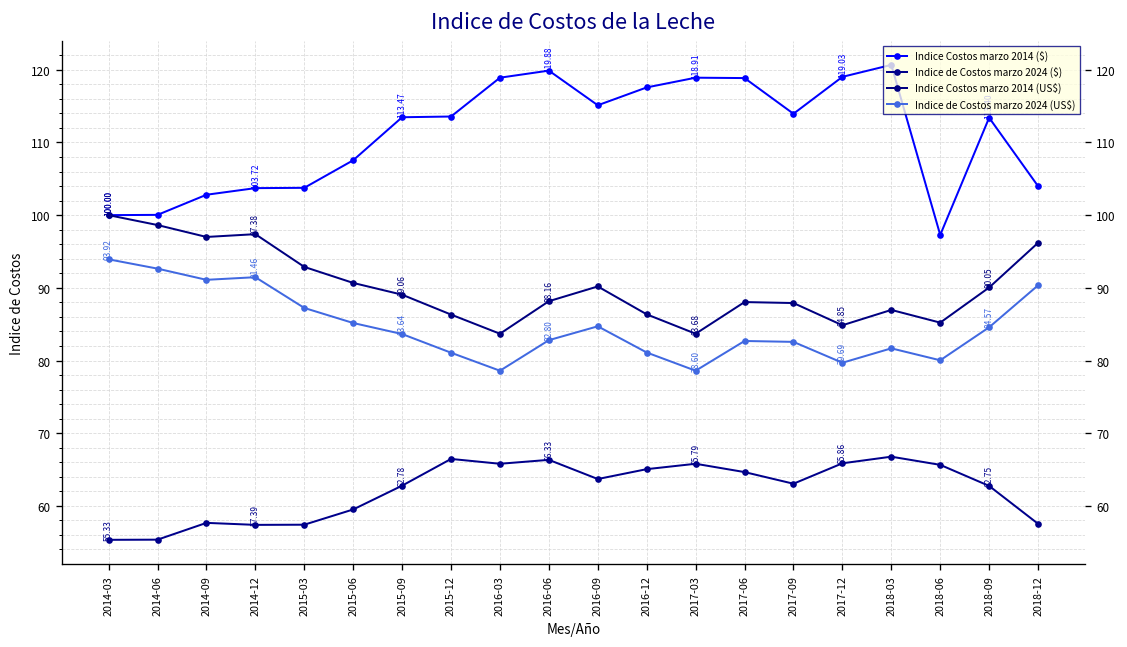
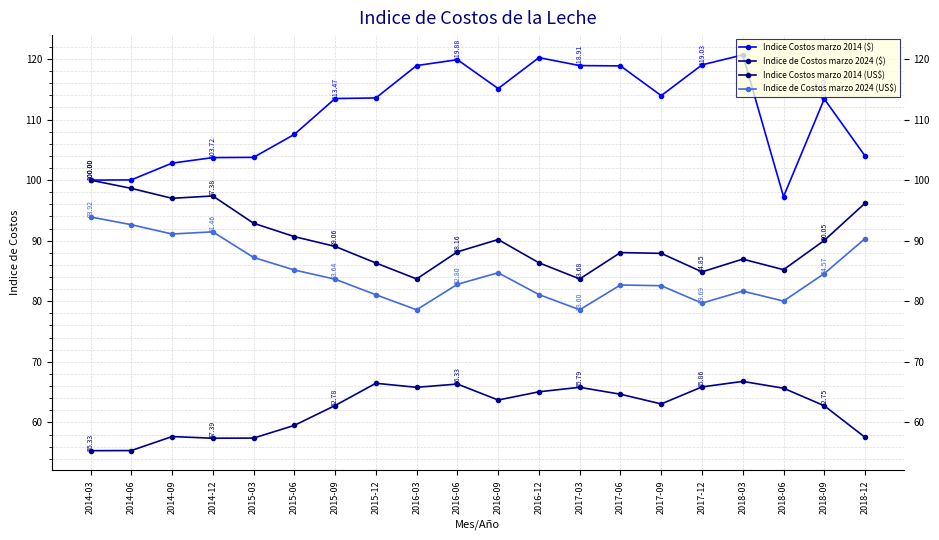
  {
    "Indice Costos marzo 2014 ($)": {
      "2014-06": 100,
      "2014-09": 103,
      "2015-03": 104,
      "2015-06": 108,
      "2015-12": 114,
      "2016-03": 119,
      "2016-09": 115,
-     "2016-12": 118,
+     "2016-12": 120,
      "2017-06": 119,
      "2017-09": 114,
      "2018-06": 97,
      "2018-12": 104
    },
    "Indice de Costos marzo 2024 (US$)": {
      "2014-03": 93.92,
      "2014-12": 91.46,
      "2015-09": 83.64,
      "2016-06": 82.80,
      "2017-03": 78.60,
      "2017-12": 79.69,
      "2018-09": 84.57
    }
  }
